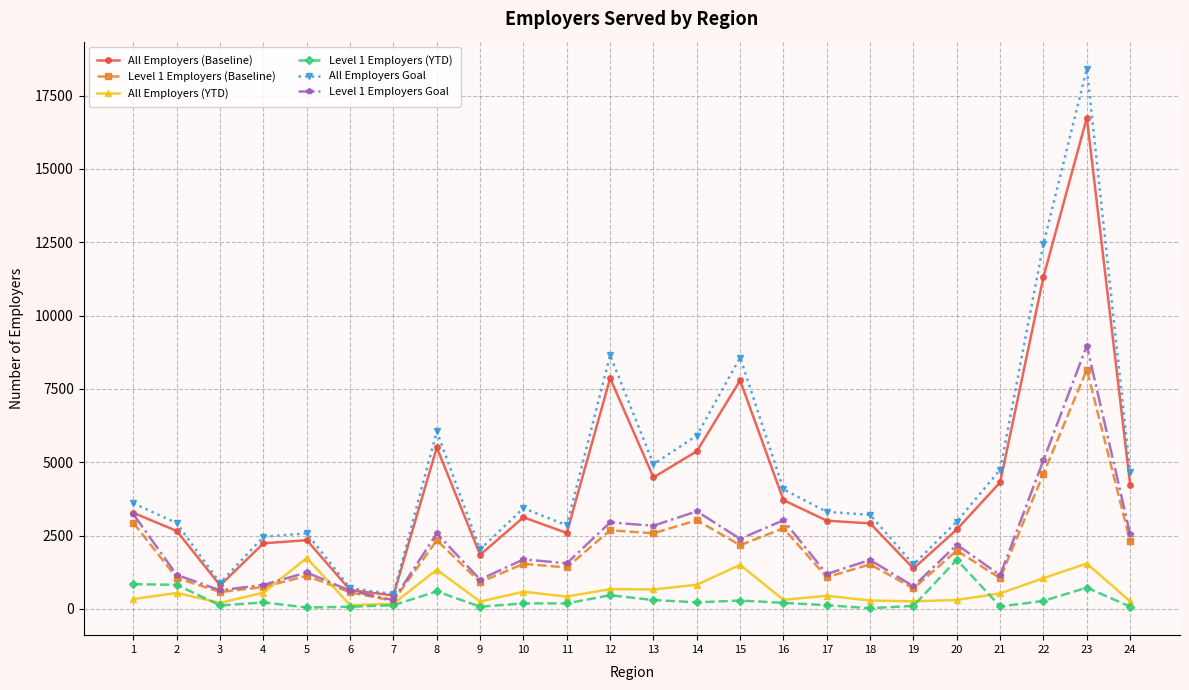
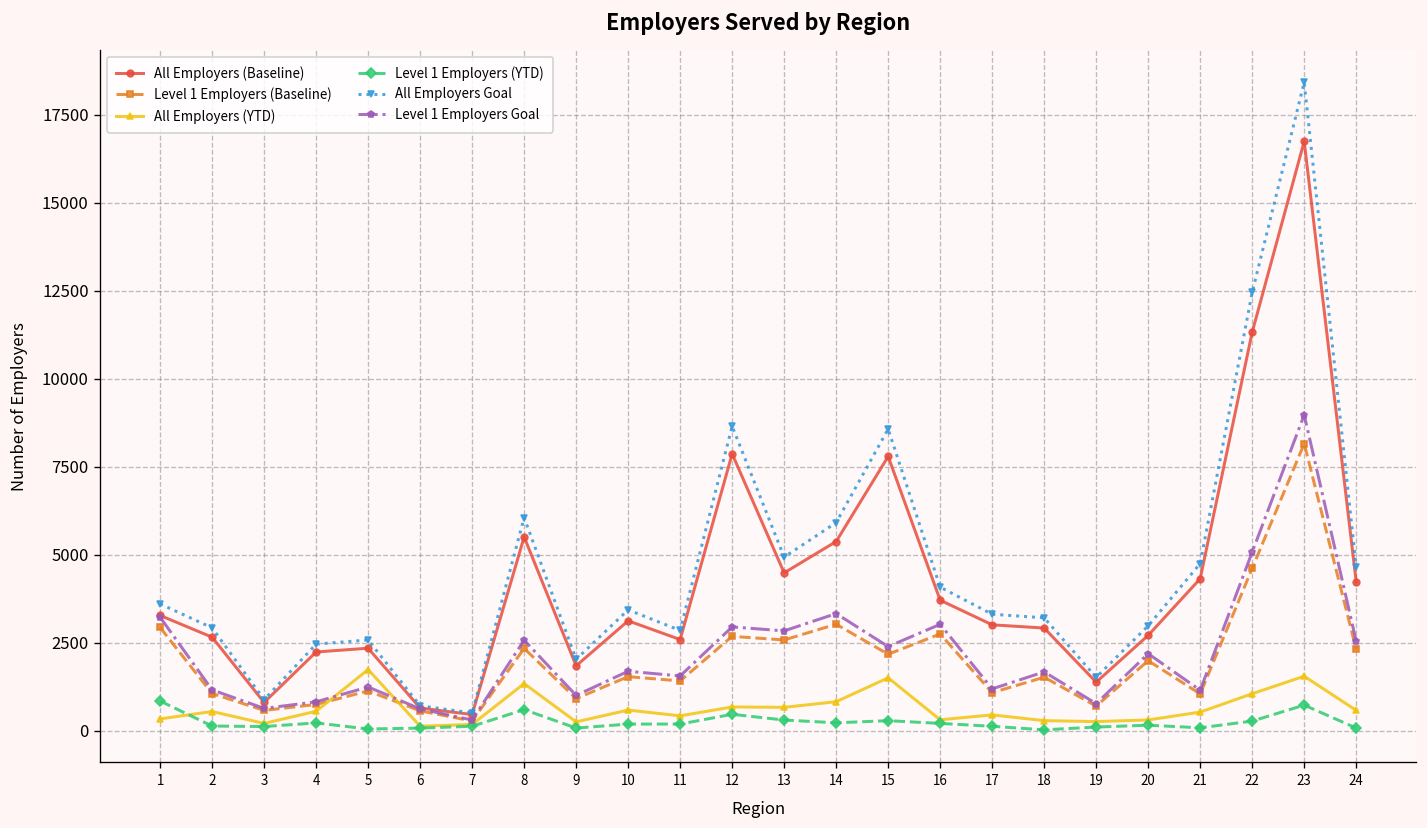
  {
    "All Employers (YTD)": {
      "1": 300,
      "2": 500,
      "3": 200,
      "4": 600,
      "5": 1700,
      "8": 1300,
      "9": 200,
      "10": 600,
      "11": 400,
      "12": 700,
      "13": 700,
      "14": 800,
      "15": 1500,
      "16": 300,
      "17": 400,
      "18": 300,
      "19": 300,
      "20": 300,
      "21": 500,
      "22": 1000,
      "23": 1500,
-     "24": 300
+     "24": 600
    },
    "Level 1 Employers (YTD)": {
      "1": 800,
-     "2": 800,
+     "2": 100,
      "3": 100,
      "4": 200,
      "5": 0,
      "8": 600,
      "9": 100,
      "10": 200,
      "11": 200,
      "12": 500,
      "13": 300,
      "14": 200,
      "15": 300,
      "16": 200,
      "17": 100,
      "18": 0,
      "19": 100,
-     "20": 1700,
+     "20": 200,
      "21": 100,
      "22": 300,
      "23": 700,
      "24": 100
    },
    "All Employers Goal": {
      "1": 3600,
      "2": 2900,
      "4": 2500,
      "5": 2600,
      "8": 6100,
      "9": 2000,
      "10": 3400,
      "11": 2800,
      "12": 8700,
      "13": 4900,
      "14": 5900,
      "15": 8600,
      "16": 4100,
      "17": 3300,
      "18": 3200,
      "19": 1500,
      "20": 3000,
      "21": 4700,
      "22": 12500,
      "23": 18400,
      "24": 4700
    },
    "Level 1 Employers Goal": {
      "2": 1200,
      "5": 1200,
      "8": 2600,
      "9": 1000,
      "10": 1700,
      "11": 1600,
      "12": 2900,
      "13": 2800,
      "14": 3300,
      "15": 2400,
      "16": 3000,
      "17": 1200,
      "18": 1700,
      "20": 2200,
      "21": 1100,
      "22": 5100,
      "23": 9000,
      "24": 2500
    }
  }
